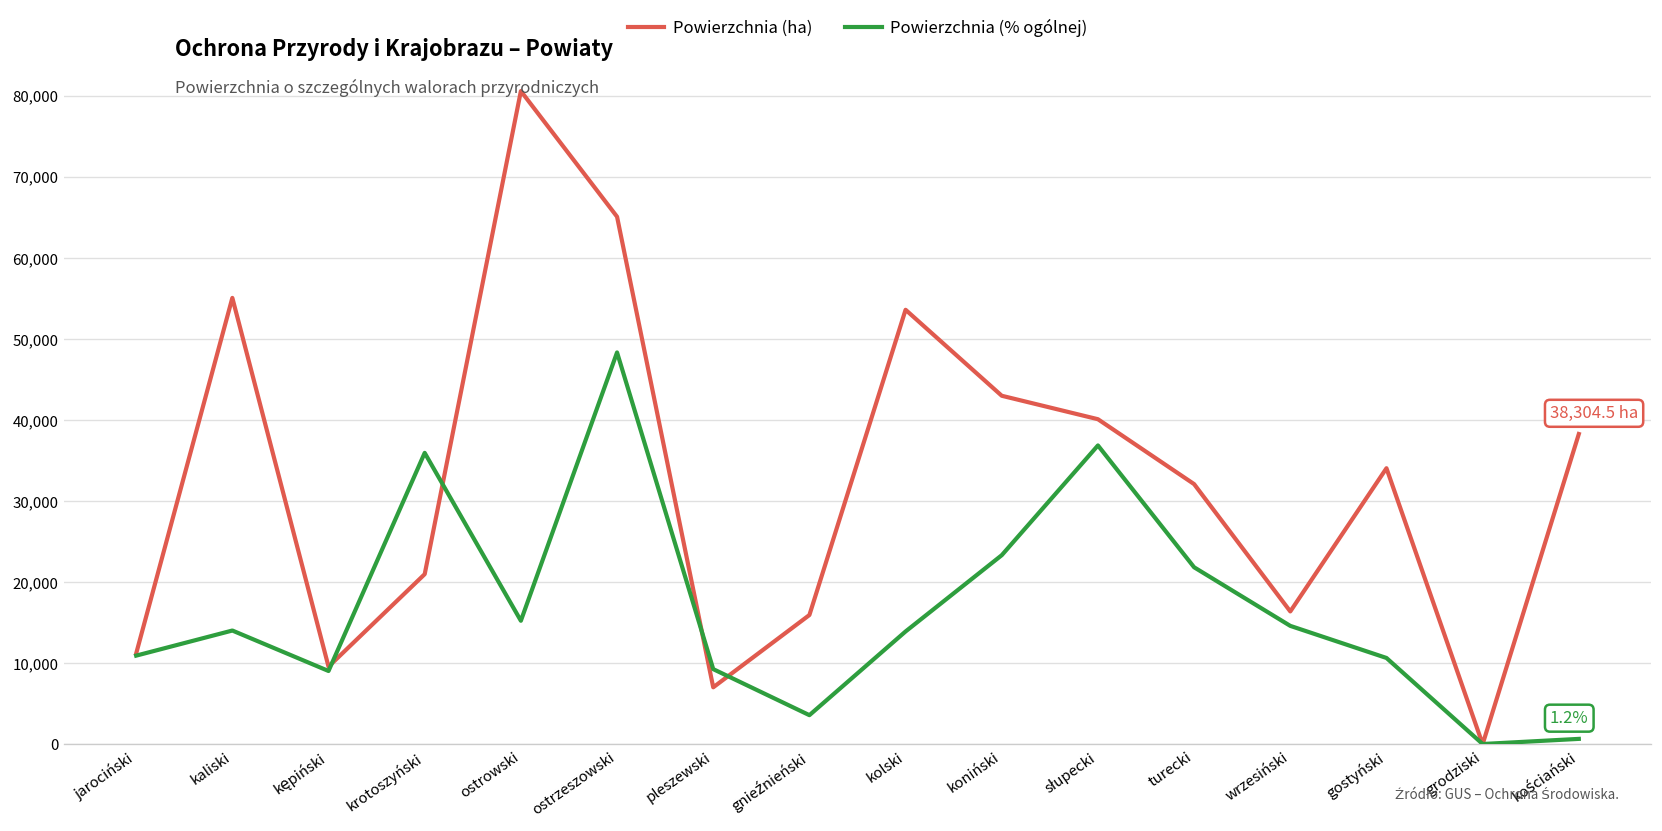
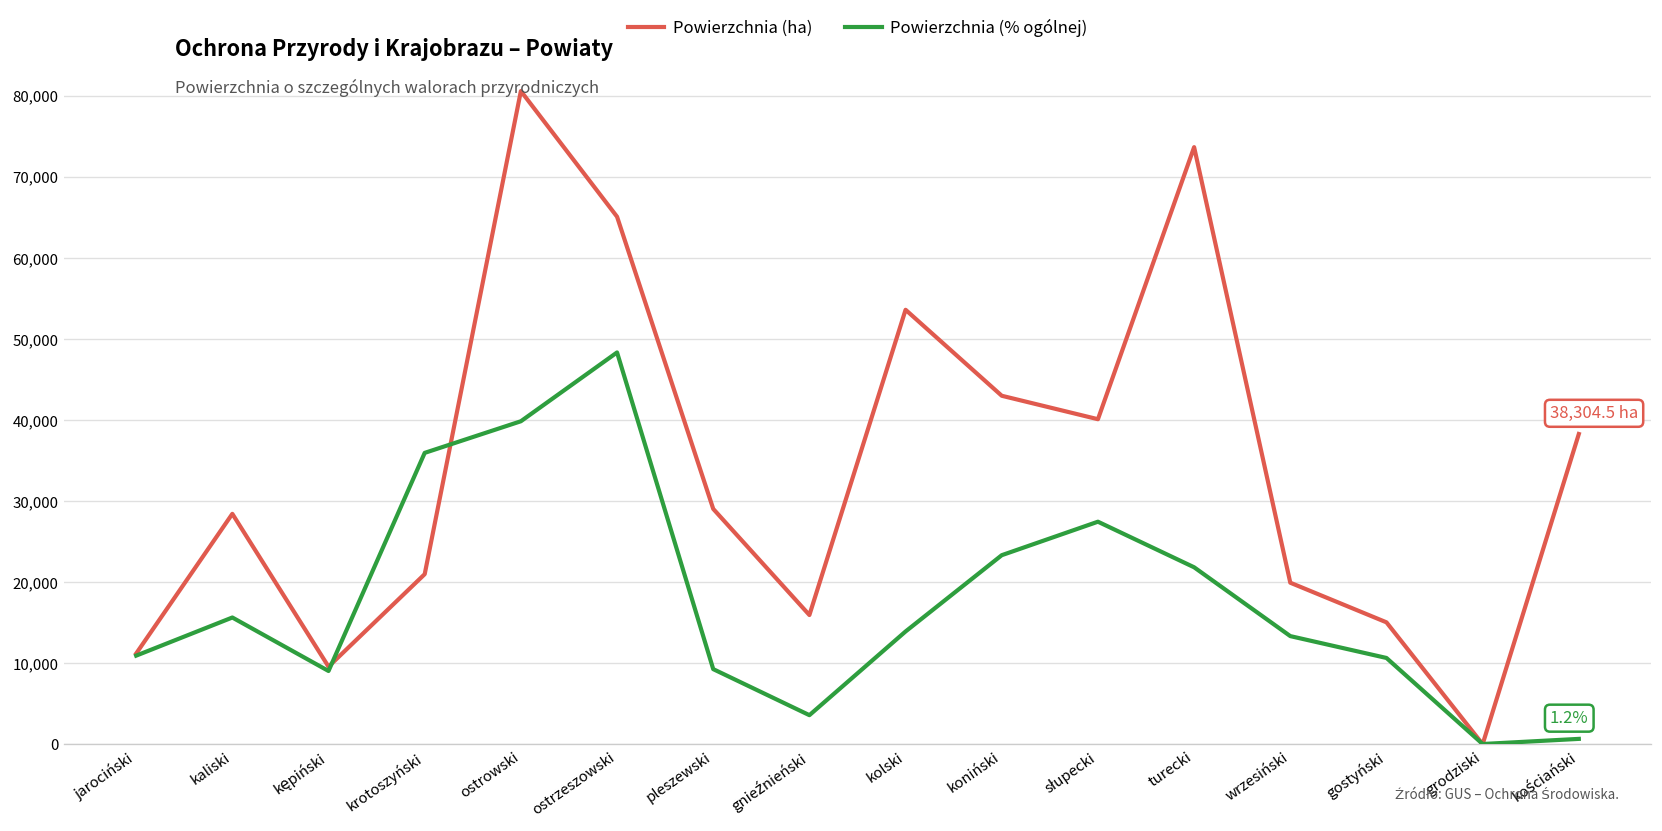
  {
    "Powierzchnia (ha)": {
-     "kaliski": "55,000",
+     "kaliski": "28,000",
      "kępiński": "10,000",
      "krotoszyński": "21,000",
      "ostrowski": "81,000",
      "ostrzeszowski": "65,000",
-     "pleszewski": "7,000",
+     "pleszewski": "29,000",
      "gnieźnieński": "16,000",
      "kolski": "54,000",
      "koniński": "43,000",
      "słupecki": "40,000",
-     "turecki": "32,000",
-     "wrzesiński": "16,000",
-     "gostyński": "34,000"
+     "turecki": "74,000",
+     "wrzesiński": "20,000",
+     "gostyński": "15,000"
    },
    "Powierzchnia (% ogólnej)": {
-     "kaliski": "14,000",
+     "kaliski": "16,000",
      "kępiński": "9,000",
      "krotoszyński": "36,000",
-     "ostrowski": "15,000",
+     "ostrowski": "40,000",
      "ostrzeszowski": "48,000",
      "pleszewski": "9,000",
      "gnieźnieński": "4,000",
      "kolski": "14,000",
      "koniński": "23,000",
-     "słupecki": "37,000",
+     "słupecki": "27,000",
      "turecki": "22,000",
-     "wrzesiński": "15,000",
+     "wrzesiński": "13,000",
      "gostyński": "11,000"
    }
  }
